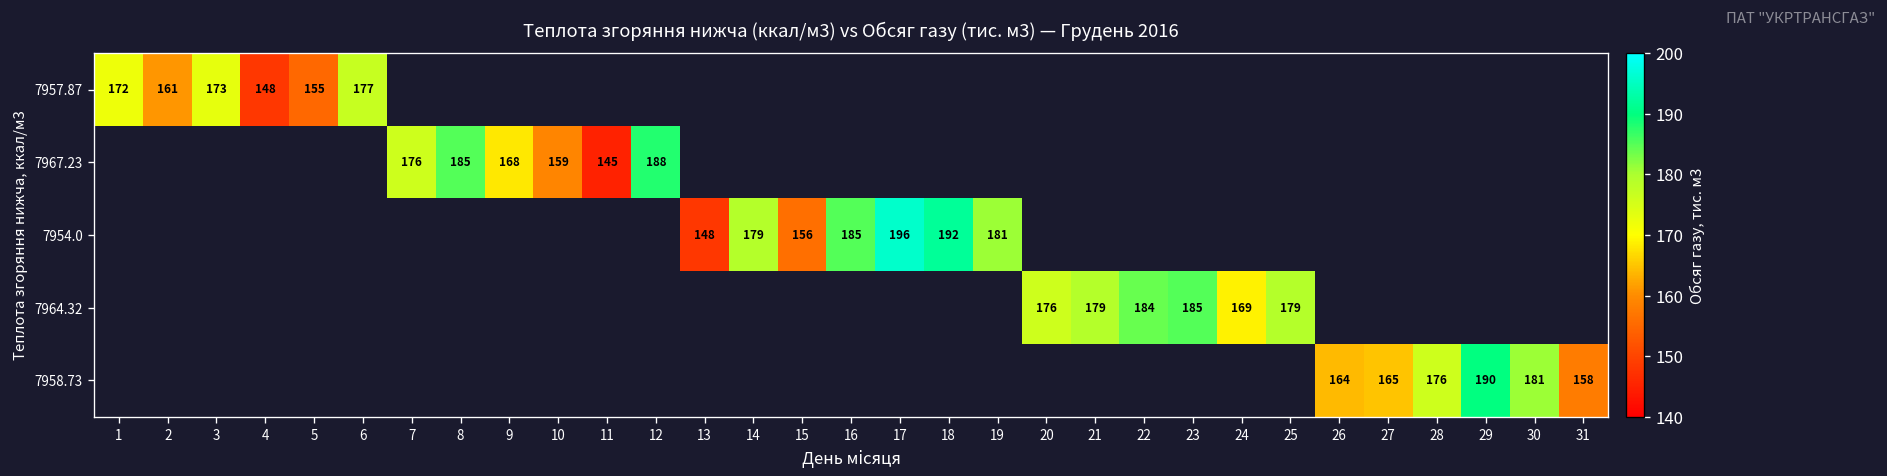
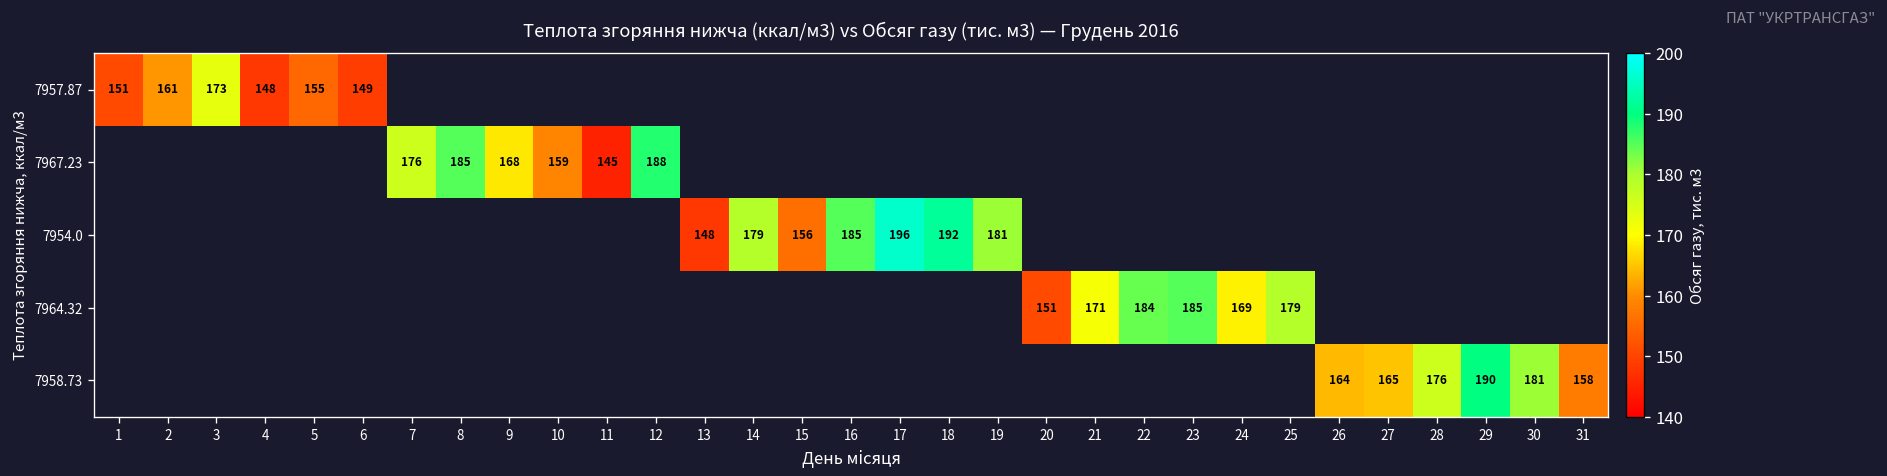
  {
    "7957.87": {
-     "1": 172,
+     "1": 151,
      "2": 161,
      "3": 173,
      "4": 148,
      "5": 155,
-     "6": 177
+     "6": 149
    },
    "7967.23": {
      "7": 176,
      "8": 185,
      "9": 168,
      "10": 159,
      "11": 145,
      "12": 188
    },
    "7954.0": {
      "13": 148,
      "14": 179,
      "15": 156,
      "16": 185,
      "17": 196,
      "18": 192,
      "19": 181
    },
    "7964.32": {
-     "20": 176,
-     "21": 179,
+     "20": 151,
+     "21": 171,
      "22": 184,
      "23": 185,
      "24": 169,
      "25": 179
    },
    "7958.73": {
      "26": 164,
      "27": 165,
      "28": 176,
      "29": 190,
      "30": 181,
      "31": 158
    }
  }
